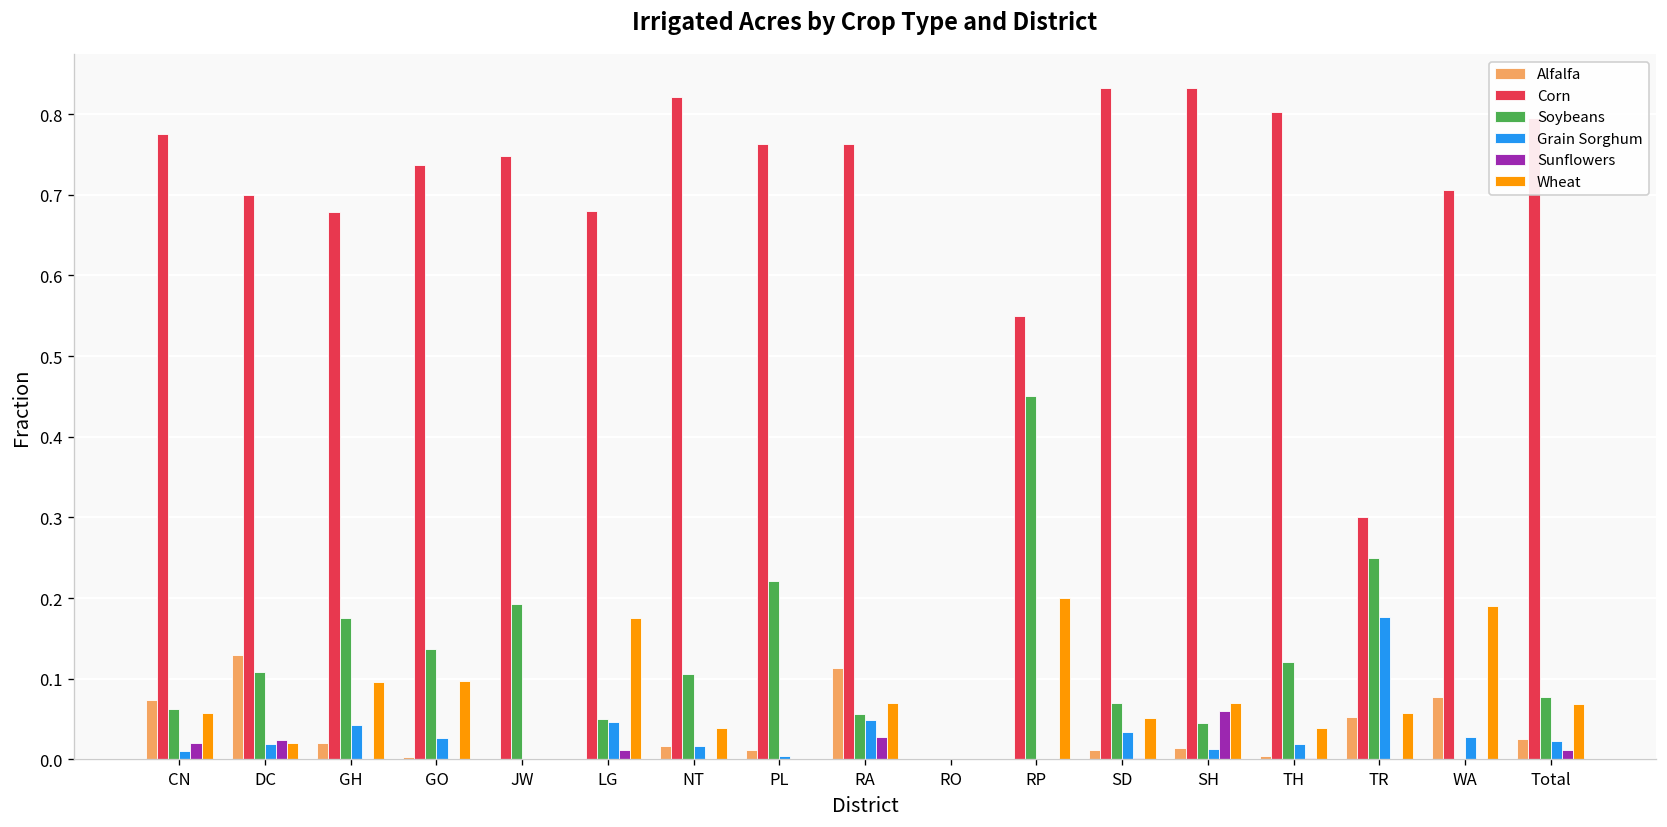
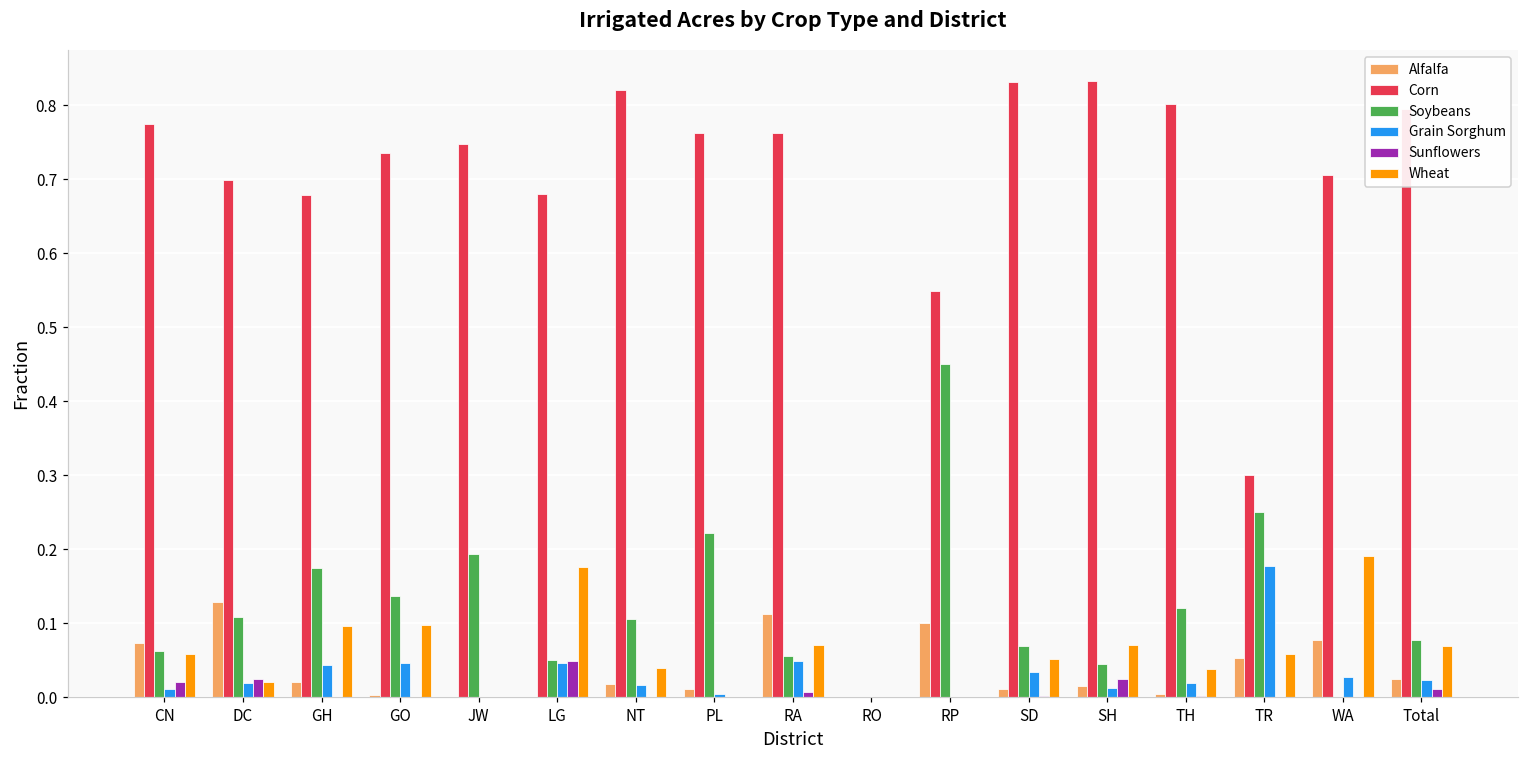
  {
    "Alfalfa": {
      "CN": 0.07,
      "DC": 0.13,
      "GH": 0.02,
      "JW": 0.0,
      "LG": 0.0,
      "NT": 0.02,
      "PL": 0.01,
      "RA": 0.11,
      "RO": 0.0,
-     "RP": 0.0,
+     "RP": 0.1,
      "SD": 0.01,
      "SH": 0.01,
      "TH": 0.00,
      "TR": 0.05,
      "WA": 0.08,
      "Total": 0.03
    },
    "Corn": {
      "CN": 0.77,
      "DC": 0.70,
      "GH": 0.68,
      "GO": 0.74,
      "JW": 0.75,
      "LG": 0.68,
      "NT": 0.82,
      "PL": 0.76,
      "RA": 0.76,
      "RO": 0.00,
      "RP": 0.55,
      "SD": 0.83,
      "SH": 0.83,
      "TH": 0.80,
      "TR": 0.30,
      "WA": 0.71
    },
    "Soybeans": {
      "CN": 0.06,
      "DC": 0.11,
      "GH": 0.17,
      "GO": 0.14,
      "JW": 0.19,
      "LG": 0.05,
      "NT": 0.11,
      "PL": 0.22,
      "RA": 0.06,
      "RO": 0.00,
      "RP": 0.45,
      "SD": 0.07,
      "SH": 0.04,
      "TH": 0.12,
      "TR": 0.25,
      "WA": 0.00,
      "Total": 0.08
    },
    "Grain Sorghum": {
      "CN": 0.01,
      "DC": 0.02,
      "GH": 0.04,
-     "GO": 0.03,
+     "GO": 0.05,
      "JW": 0.00,
      "LG": 0.05,
      "NT": 0.02,
      "PL": 0.00,
      "RA": 0.05,
      "RO": 0.00,
      "RP": 0.00,
      "SD": 0.03,
      "SH": 0.01,
      "TH": 0.02,
      "TR": 0.18,
      "WA": 0.03,
      "Total": 0.02
    },
    "Sunflowers": {
      "CN": 0.02,
      "DC": 0.02,
      "GH": 0.00,
      "GO": 0.00,
      "JW": 0.00,
-     "LG": 0.01,
+     "LG": 0.05,
      "NT": 0.00,
      "PL": 0.00,
-     "RA": 0.03,
+     "RA": 0.01,
      "RO": 0.00,
      "RP": 0.00,
-     "SH": 0.06,
+     "SH": 0.02,
      "TR": 0.00,
      "WA": 0.00,
      "Total": 0.01
    },
    "Wheat": {
      "CN": 0.06,
      "DC": 0.02,
      "GH": 0.10,
      "GO": 0.1,
      "JW": 0.0,
      "LG": 0.18,
      "NT": 0.04,
      "PL": 0.0,
      "RA": 0.07,
      "RO": 0.0,
-     "RP": 0.2,
+     "RP": 0.0,
      "SD": 0.05,
      "SH": 0.07,
      "TH": 0.04,
      "TR": 0.06,
      "WA": 0.19,
      "Total": 0.07
    }
  }
